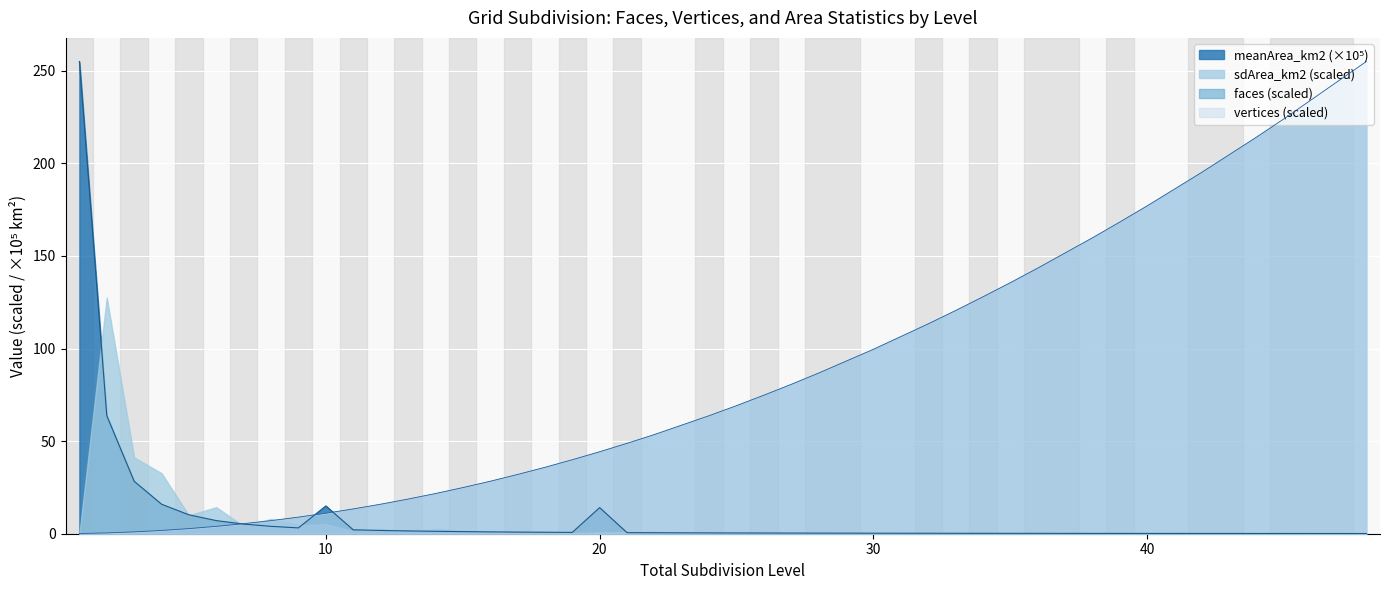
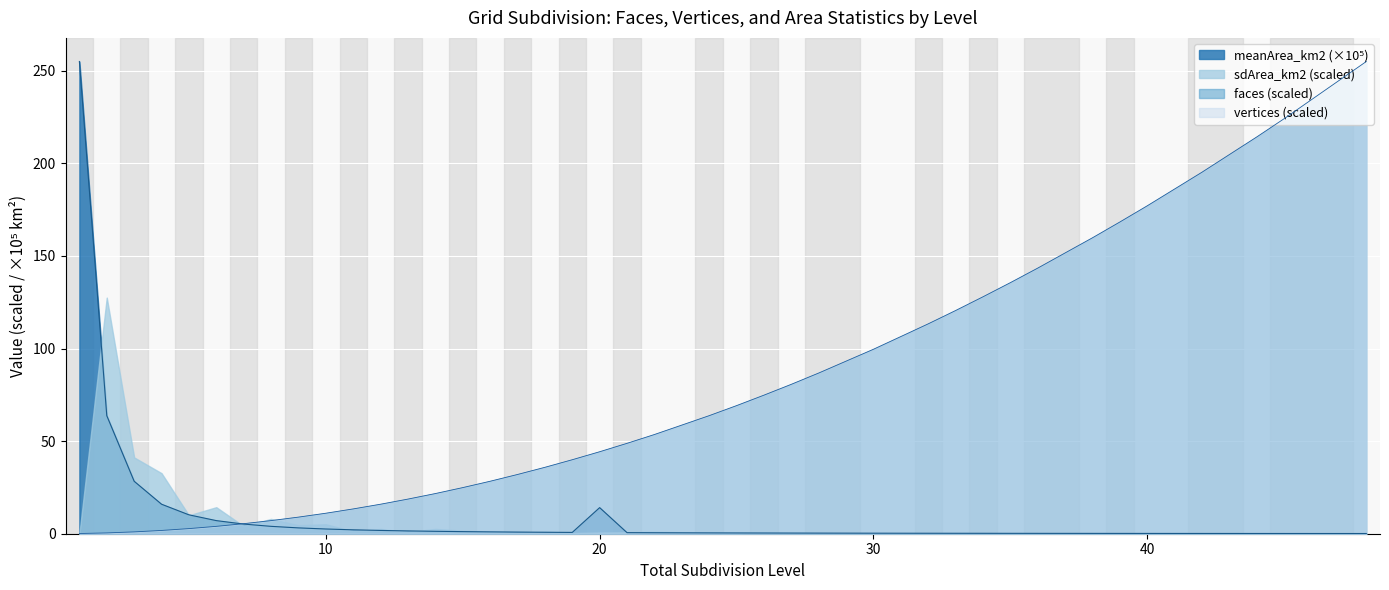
  {
    "meanArea_km2 (×10⁵)": {
-     "10": 15,
+     "10": 3,
      "20": 14
    }
  }
